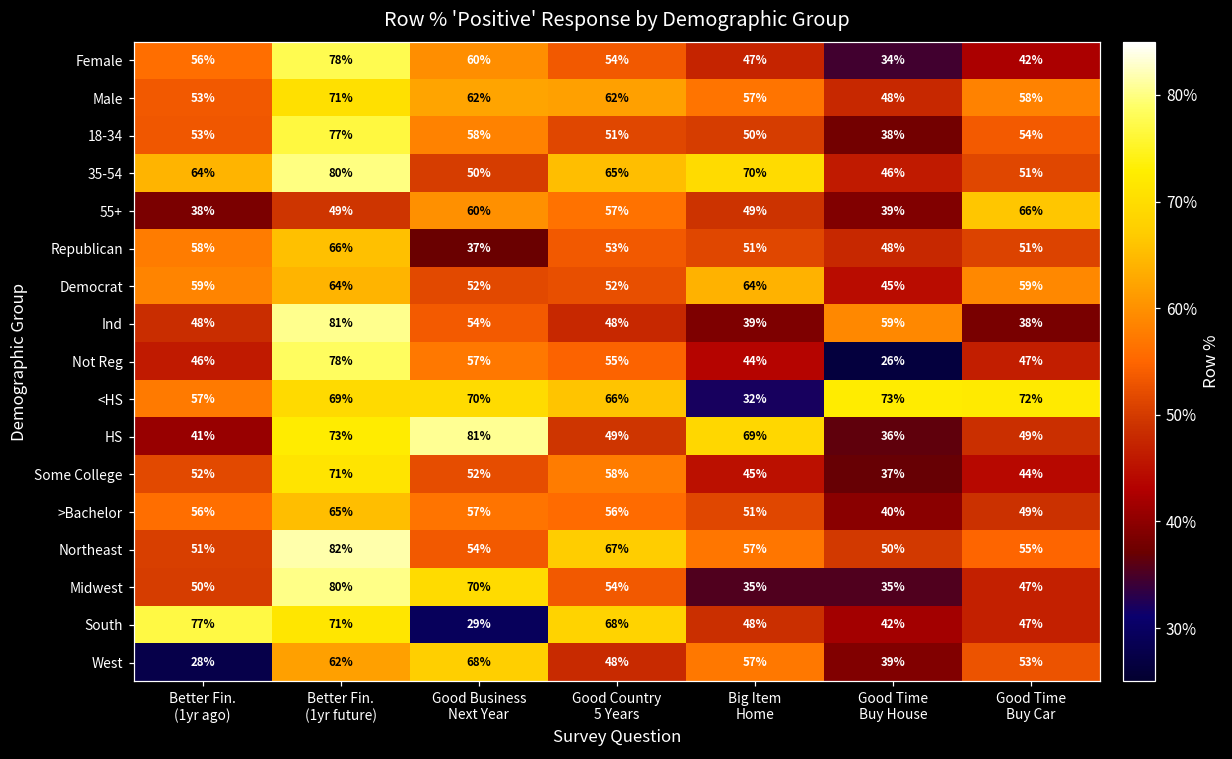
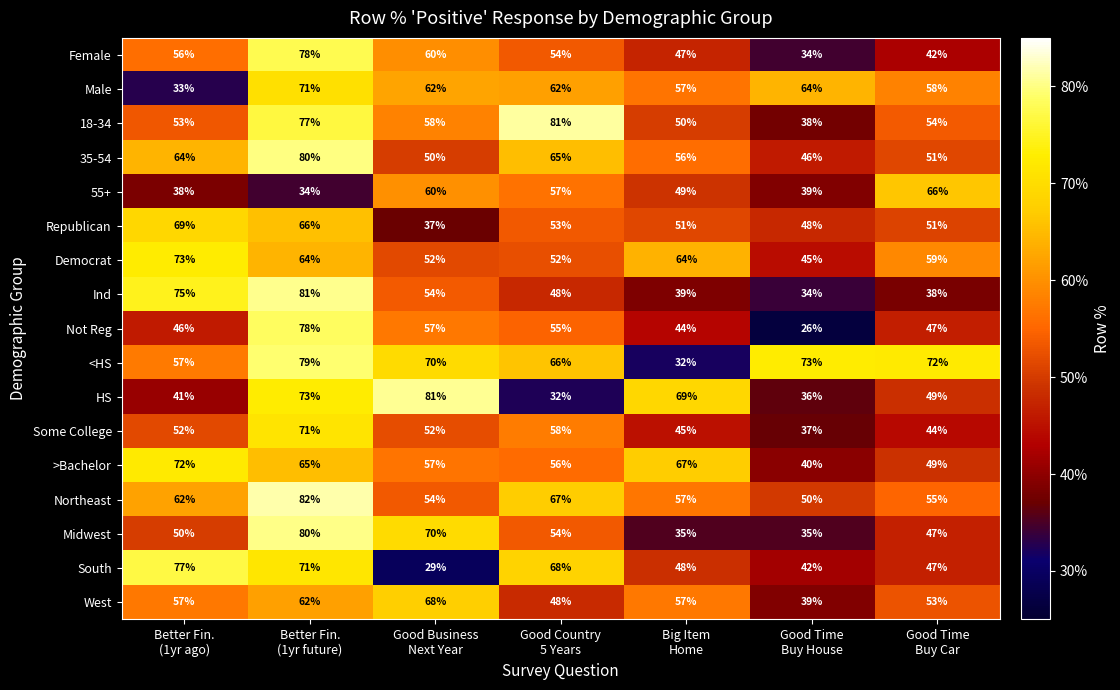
  {
    "Female": {
      "Better Fin. (1yr ago)": "56%",
      "Better Fin. (1yr future)": "78%",
      "Good Business Next Year": "60%",
      "Good Country 5 Years": "54%",
      "Big Item Home": "47%",
      "Good Time Buy House": "34%",
      "Good Time Buy Car": "42%"
    },
    "Male": {
-     "Better Fin. (1yr ago)": "53%",
+     "Better Fin. (1yr ago)": "33%",
      "Better Fin. (1yr future)": "71%",
      "Good Business Next Year": "62%",
      "Good Country 5 Years": "62%",
      "Big Item Home": "57%",
-     "Good Time Buy House": "48%",
+     "Good Time Buy House": "64%",
      "Good Time Buy Car": "58%"
    },
    "18-34": {
      "Better Fin. (1yr ago)": "53%",
      "Better Fin. (1yr future)": "77%",
      "Good Business Next Year": "58%",
-     "Good Country 5 Years": "51%",
+     "Good Country 5 Years": "81%",
      "Big Item Home": "50%",
      "Good Time Buy House": "38%",
      "Good Time Buy Car": "54%"
    },
    "35-54": {
      "Better Fin. (1yr ago)": "64%",
      "Better Fin. (1yr future)": "80%",
      "Good Business Next Year": "50%",
      "Good Country 5 Years": "65%",
-     "Big Item Home": "70%",
+     "Big Item Home": "56%",
      "Good Time Buy House": "46%",
      "Good Time Buy Car": "51%"
    },
    "55+": {
      "Better Fin. (1yr ago)": "38%",
-     "Better Fin. (1yr future)": "49%",
+     "Better Fin. (1yr future)": "34%",
      "Good Business Next Year": "60%",
      "Good Country 5 Years": "57%",
      "Big Item Home": "49%",
      "Good Time Buy House": "39%",
      "Good Time Buy Car": "66%"
    },
    "Republican": {
-     "Better Fin. (1yr ago)": "58%",
+     "Better Fin. (1yr ago)": "69%",
      "Better Fin. (1yr future)": "66%",
      "Good Business Next Year": "37%",
      "Good Country 5 Years": "53%",
      "Big Item Home": "51%",
      "Good Time Buy House": "48%",
      "Good Time Buy Car": "51%"
    },
    "Democrat": {
-     "Better Fin. (1yr ago)": "59%",
+     "Better Fin. (1yr ago)": "73%",
      "Better Fin. (1yr future)": "64%",
      "Good Business Next Year": "52%",
      "Good Country 5 Years": "52%",
      "Big Item Home": "64%",
      "Good Time Buy House": "45%",
      "Good Time Buy Car": "59%"
    },
    "Ind": {
-     "Better Fin. (1yr ago)": "48%",
+     "Better Fin. (1yr ago)": "75%",
      "Better Fin. (1yr future)": "81%",
      "Good Business Next Year": "54%",
      "Good Country 5 Years": "48%",
      "Big Item Home": "39%",
-     "Good Time Buy House": "59%",
+     "Good Time Buy House": "34%",
      "Good Time Buy Car": "38%"
    },
    "Not Reg": {
      "Better Fin. (1yr ago)": "46%",
      "Better Fin. (1yr future)": "78%",
      "Good Business Next Year": "57%",
      "Good Country 5 Years": "55%",
      "Big Item Home": "44%",
      "Good Time Buy House": "26%",
      "Good Time Buy Car": "47%"
    },
    "<HS": {
      "Better Fin. (1yr ago)": "57%",
-     "Better Fin. (1yr future)": "69%",
+     "Better Fin. (1yr future)": "79%",
      "Good Business Next Year": "70%",
      "Good Country 5 Years": "66%",
      "Big Item Home": "32%",
      "Good Time Buy House": "73%",
      "Good Time Buy Car": "72%"
    },
    "HS": {
      "Better Fin. (1yr ago)": "41%",
      "Better Fin. (1yr future)": "73%",
      "Good Business Next Year": "81%",
-     "Good Country 5 Years": "49%",
+     "Good Country 5 Years": "32%",
      "Big Item Home": "69%",
      "Good Time Buy House": "36%",
      "Good Time Buy Car": "49%"
    },
    "Some College": {
      "Better Fin. (1yr ago)": "52%",
      "Better Fin. (1yr future)": "71%",
      "Good Business Next Year": "52%",
      "Good Country 5 Years": "58%",
      "Big Item Home": "45%",
      "Good Time Buy House": "37%",
      "Good Time Buy Car": "44%"
    },
    ">Bachelor": {
-     "Better Fin. (1yr ago)": "56%",
+     "Better Fin. (1yr ago)": "72%",
      "Better Fin. (1yr future)": "65%",
      "Good Business Next Year": "57%",
      "Good Country 5 Years": "56%",
-     "Big Item Home": "51%",
+     "Big Item Home": "67%",
      "Good Time Buy House": "40%",
      "Good Time Buy Car": "49%"
    },
    "Northeast": {
-     "Better Fin. (1yr ago)": "51%",
+     "Better Fin. (1yr ago)": "62%",
      "Better Fin. (1yr future)": "82%",
      "Good Business Next Year": "54%",
      "Good Country 5 Years": "67%",
      "Big Item Home": "57%",
      "Good Time Buy House": "50%",
      "Good Time Buy Car": "55%"
    },
    "Midwest": {
      "Better Fin. (1yr ago)": "50%",
      "Better Fin. (1yr future)": "80%",
      "Good Business Next Year": "70%",
      "Good Country 5 Years": "54%",
      "Big Item Home": "35%",
      "Good Time Buy House": "35%",
      "Good Time Buy Car": "47%"
    },
    "South": {
      "Better Fin. (1yr ago)": "77%",
      "Better Fin. (1yr future)": "71%",
      "Good Business Next Year": "29%",
      "Good Country 5 Years": "68%",
      "Big Item Home": "48%",
      "Good Time Buy House": "42%",
      "Good Time Buy Car": "47%"
    },
    "West": {
-     "Better Fin. (1yr ago)": "28%",
+     "Better Fin. (1yr ago)": "57%",
      "Better Fin. (1yr future)": "62%",
      "Good Business Next Year": "68%",
      "Good Country 5 Years": "48%",
      "Big Item Home": "57%",
      "Good Time Buy House": "39%",
      "Good Time Buy Car": "53%"
    }
  }
